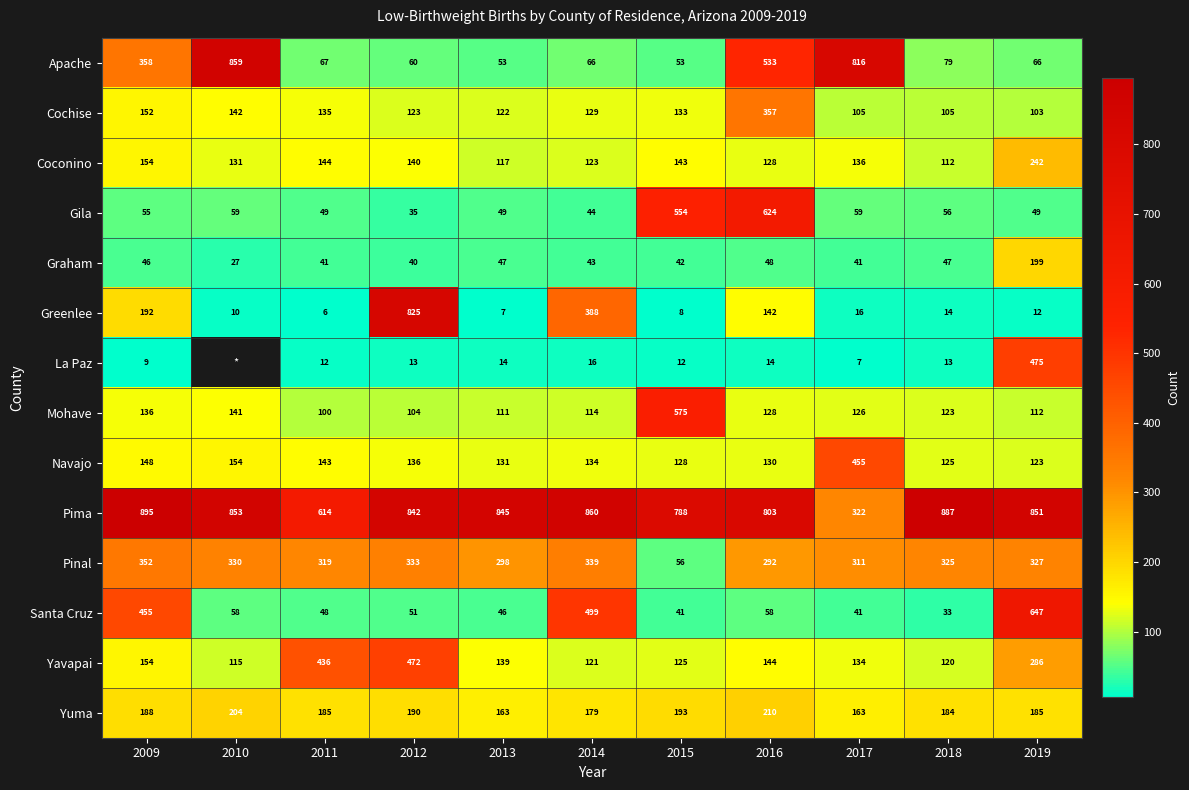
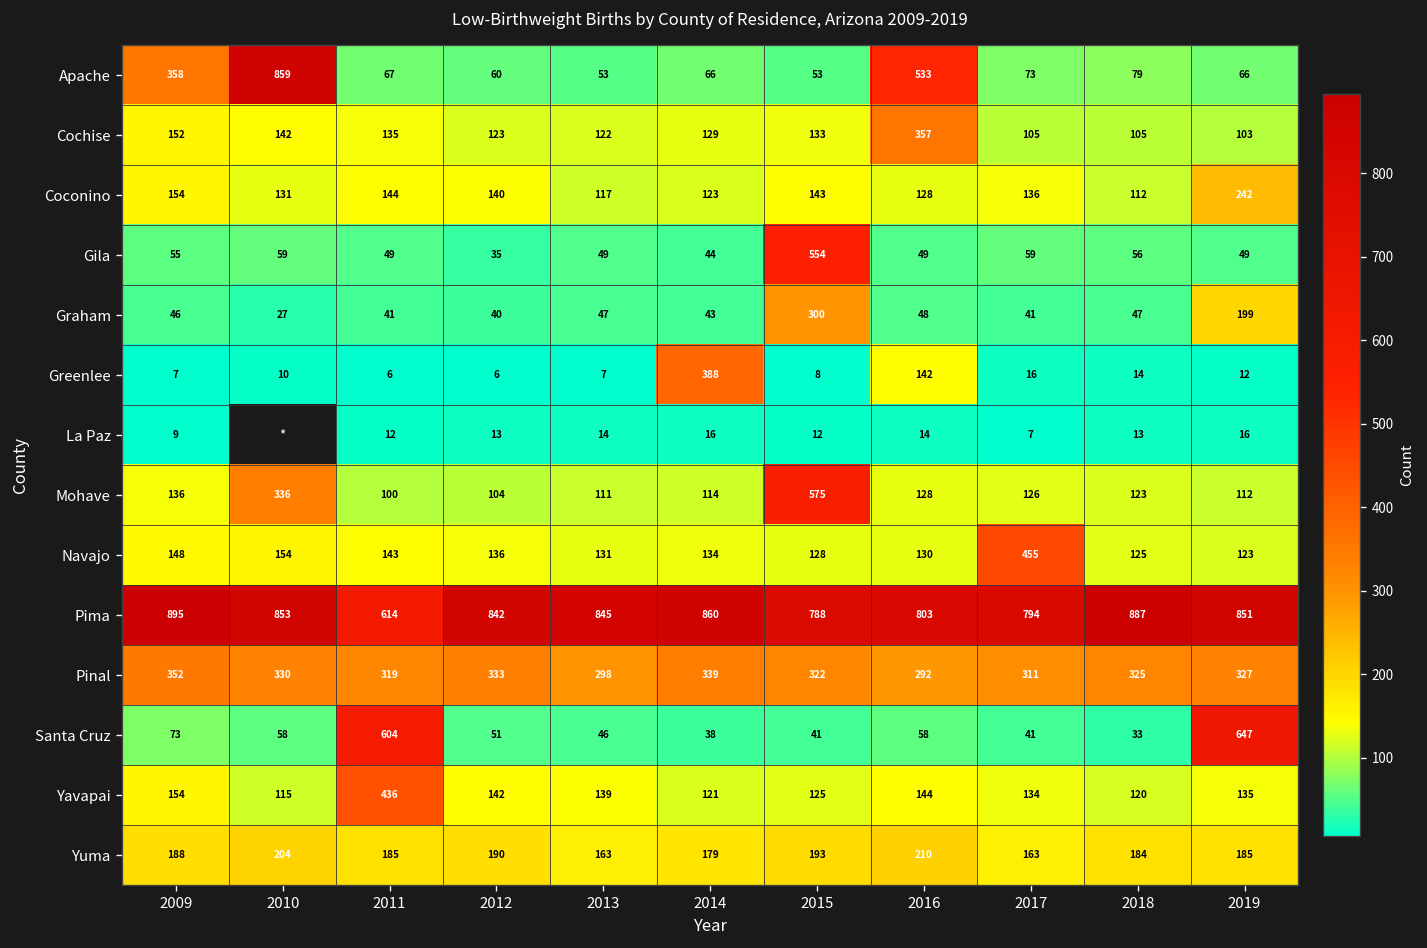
  {
    "Apache": {
      "2009": 358,
      "2010": 859,
      "2011": 67,
      "2012": 60,
      "2013": 53,
      "2014": 66,
      "2015": 53,
      "2016": 533,
-     "2017": 816,
+     "2017": 73,
      "2018": 79,
      "2019": 66
    },
    "Cochise": {
      "2009": 152,
      "2010": 142,
      "2011": 135,
      "2012": 123,
      "2013": 122,
      "2014": 129,
      "2015": 133,
      "2016": 357,
      "2017": 105,
      "2018": 105,
      "2019": 103
    },
    "Coconino": {
      "2009": 154,
      "2010": 131,
      "2011": 144,
      "2012": 140,
      "2013": 117,
      "2014": 123,
      "2015": 143,
      "2016": 128,
      "2017": 136,
      "2018": 112,
      "2019": 242
    },
    "Gila": {
      "2009": 55,
      "2010": 59,
      "2011": 49,
      "2012": 35,
      "2013": 49,
      "2014": 44,
      "2015": 554,
-     "2016": 624,
+     "2016": 49,
      "2017": 59,
      "2018": 56,
      "2019": 49
    },
    "Graham": {
      "2009": 46,
      "2010": 27,
      "2011": 41,
      "2012": 40,
      "2013": 47,
      "2014": 43,
-     "2015": 42,
+     "2015": 300,
      "2016": 48,
      "2017": 41,
      "2018": 47,
      "2019": 199
    },
    "Greenlee": {
-     "2009": 192,
+     "2009": 7,
      "2010": 10,
      "2011": 6,
-     "2012": 825,
+     "2012": 6,
      "2013": 7,
      "2014": 388,
      "2015": 8,
      "2016": 142,
      "2017": 16,
      "2018": 14,
      "2019": 12
    },
    "La Paz": {
      "2009": 9,
      "2011": 12,
      "2012": 13,
      "2013": 14,
      "2014": 16,
      "2015": 12,
      "2016": 14,
      "2017": 7,
      "2018": 13,
-     "2019": 475
+     "2019": 16
    },
    "Mohave": {
      "2009": 136,
-     "2010": 141,
+     "2010": 336,
      "2011": 100,
      "2012": 104,
      "2013": 111,
      "2014": 114,
      "2015": 575,
      "2016": 128,
      "2017": 126,
      "2018": 123,
      "2019": 112
    },
    "Navajo": {
      "2009": 148,
      "2010": 154,
      "2011": 143,
      "2012": 136,
      "2013": 131,
      "2014": 134,
      "2015": 128,
      "2016": 130,
      "2017": 455,
      "2018": 125,
      "2019": 123
    },
    "Pima": {
      "2009": 895,
      "2010": 853,
      "2011": 614,
      "2012": 842,
      "2013": 845,
      "2014": 860,
      "2015": 788,
      "2016": 803,
-     "2017": 322,
+     "2017": 794,
      "2018": 887,
      "2019": 851
    },
    "Pinal": {
      "2009": 352,
      "2010": 330,
      "2011": 319,
      "2012": 333,
      "2013": 298,
      "2014": 339,
-     "2015": 56,
+     "2015": 322,
      "2016": 292,
      "2017": 311,
      "2018": 325,
      "2019": 327
    },
    "Santa Cruz": {
-     "2009": 455,
+     "2009": 73,
      "2010": 58,
-     "2011": 48,
+     "2011": 604,
      "2012": 51,
      "2013": 46,
-     "2014": 499,
+     "2014": 38,
      "2015": 41,
      "2016": 58,
      "2017": 41,
      "2018": 33,
      "2019": 647
    },
    "Yavapai": {
      "2009": 154,
      "2010": 115,
      "2011": 436,
-     "2012": 472,
+     "2012": 142,
      "2013": 139,
      "2014": 121,
      "2015": 125,
      "2016": 144,
      "2017": 134,
      "2018": 120,
-     "2019": 286
+     "2019": 135
    },
    "Yuma": {
      "2009": 188,
      "2010": 204,
      "2011": 185,
      "2012": 190,
      "2013": 163,
      "2014": 179,
      "2015": 193,
      "2016": 210,
      "2017": 163,
      "2018": 184,
      "2019": 185
    }
  }
